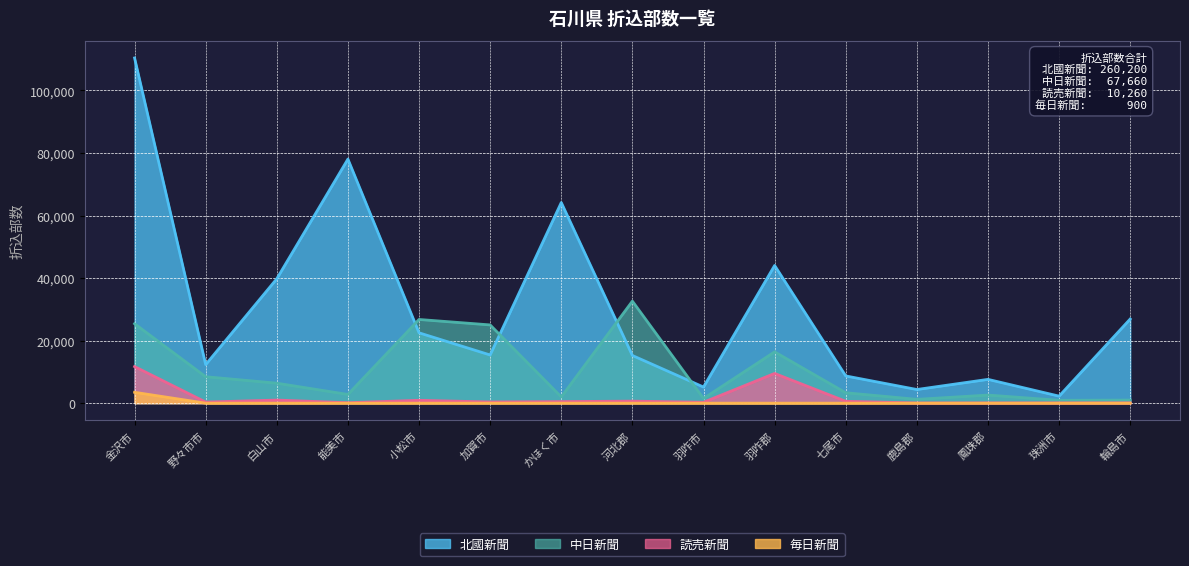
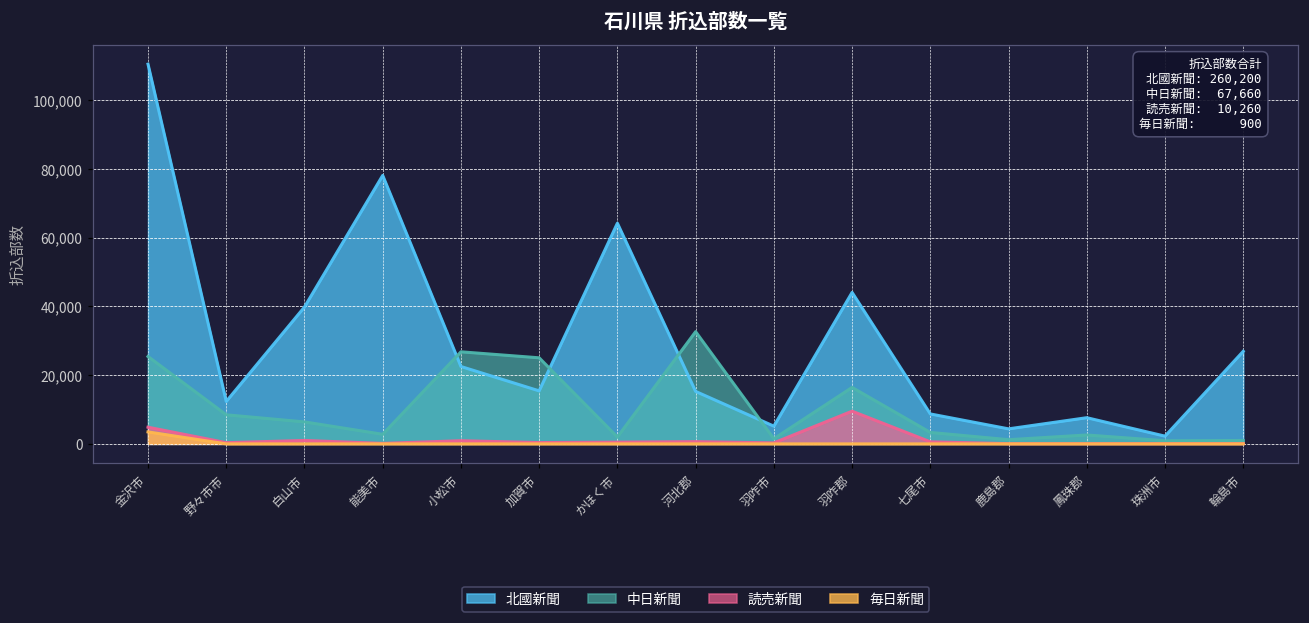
  {
    "北國新聞": {
      "金沢市": "110,000",
      "野々市市": "12,000",
      "白山市": "40,000",
      "能美市": "78,000",
      "小松市": "23,000",
      "加賀市": "15,000",
      "かほく市": "64,000",
      "河北郡": "15,000",
      "羽咋市": "5,000",
      "羽咋郡": "44,000",
      "七尾市": "9,000",
      "鹿島郡": "4,000",
      "鳳珠郡": "8,000",
      "珠洲市": "2,000",
      "輪島市": "27,000"
    },
    "中日新聞": {
      "金沢市": "25,000",
      "野々市市": "8,000",
      "白山市": "6,000",
      "能美市": "3,000",
      "小松市": "27,000",
      "加賀市": "25,000",
      "かほく市": "2,000",
      "河北郡": "33,000",
      "羽咋市": "2,000",
      "羽咋郡": "16,000",
      "七尾市": "3,000",
      "鹿島郡": "1,000",
      "鳳珠郡": "3,000",
      "珠洲市": "1,000",
      "輪島市": "1,000"
    },
    "読売新聞": {
-     "金沢市": "12,000",
+     "金沢市": "5,000",
      "白山市": "1,000",
      "小松市": "1,000",
      "羽咋郡": "10,000"
    },
    "毎日新聞": {
      "金沢市": "3,000",
      "白山市": "0",
      "小松市": "0",
      "羽咋郡": "0"
    }
  }
